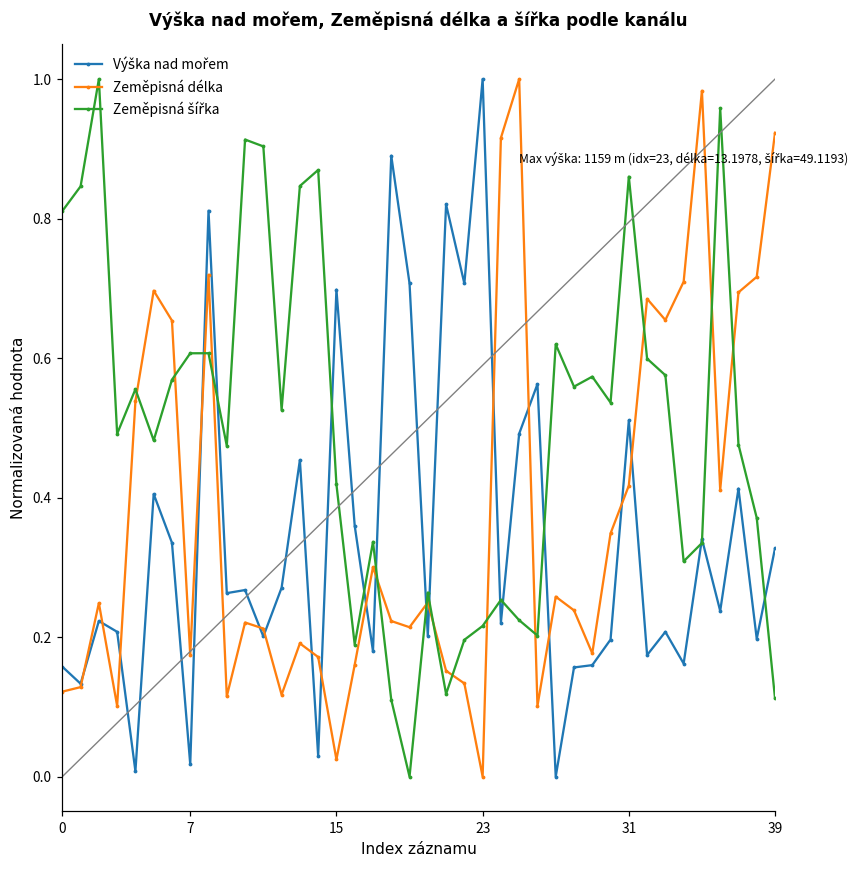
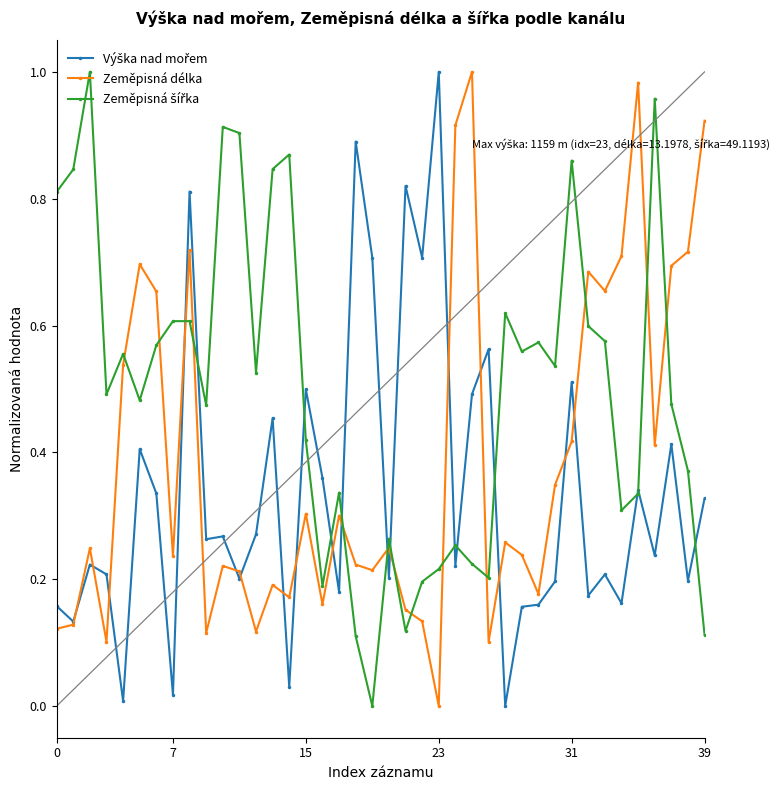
  {
    "Výška nad mořem": {
      "0": 0.16,
      "7": 0.02,
-     "15": 0.70,
+     "15": 0.50,
      "23": 1.00,
      "31": 0.51,
      "39": 0.33
    },
    "Zeměpisná délka": {
      "0": 0.12,
-     "7": 0.17,
-     "15": 0.02,
+     "7": 0.24,
+     "15": 0.30,
      "23": 0.00,
      "31": 0.42,
      "39": 0.92
    },
    "Zeměpisná šířka": {
      "0": 0.81,
      "7": 0.61,
      "15": 0.42,
      "23": 0.22,
      "39": 0.11
    }
  }
